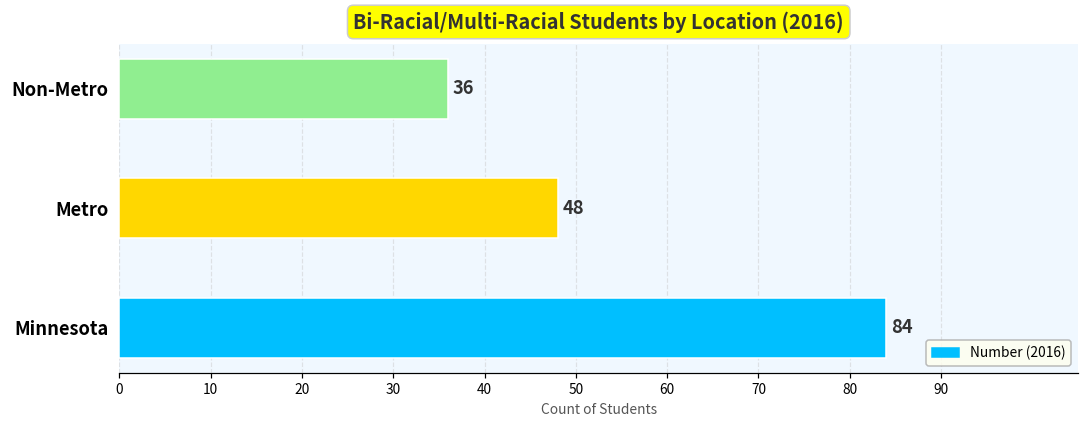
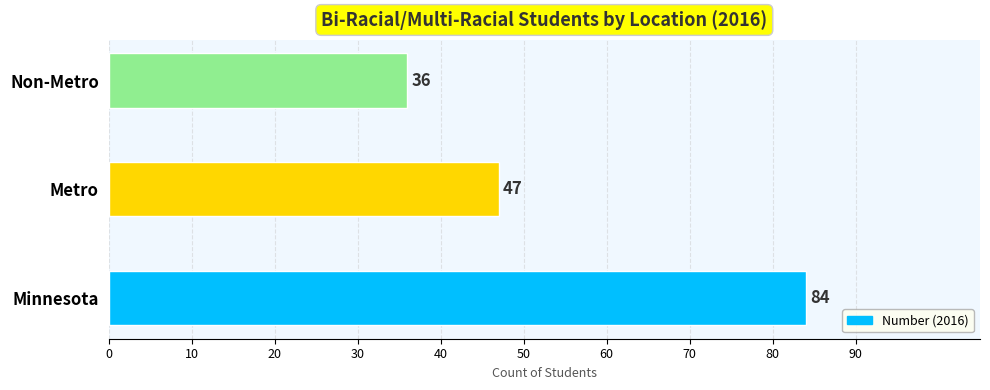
  {
    "Non-Metro": 36,
-   "Metro": 48,
+   "Metro": 47,
    "Minnesota": 84
  }
